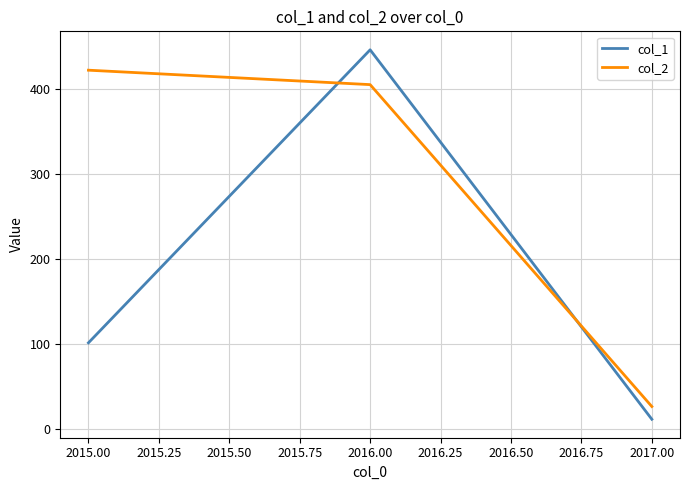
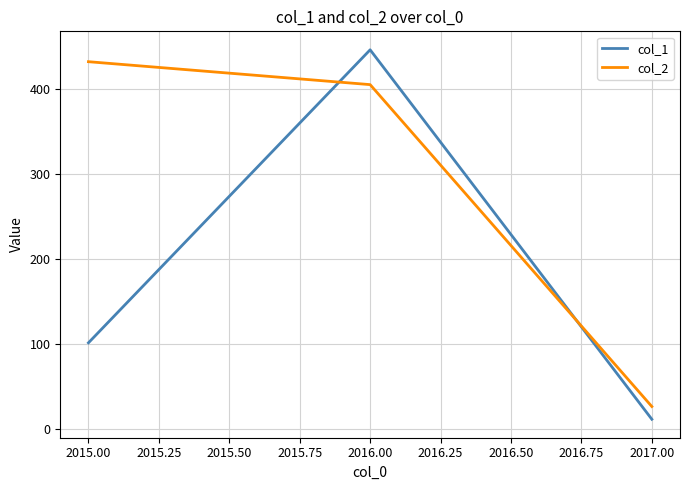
  {
    "col_1": {
      "2015.00": 100,
      "2016.00": 450,
      "2017.00": 10
    },
    "col_2": {
-     "2015.00": 420,
+     "2015.00": 430,
      "2016.00": 410,
      "2017.00": 30
    }
  }
